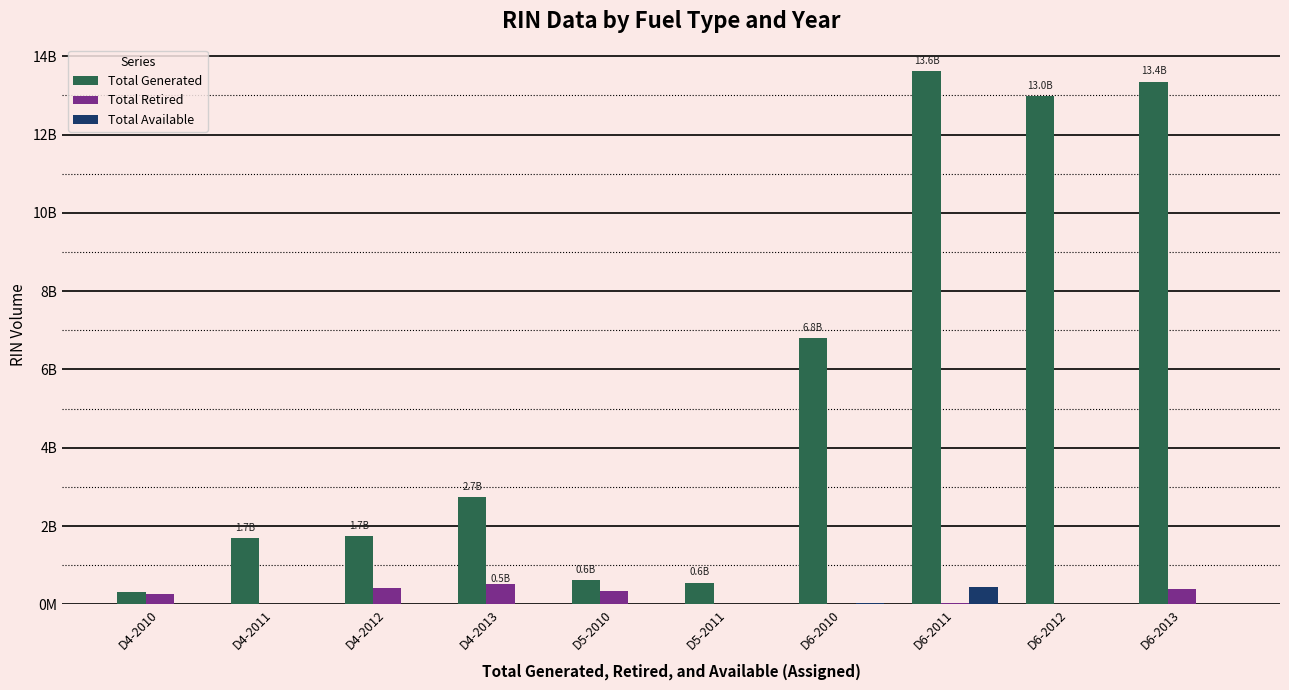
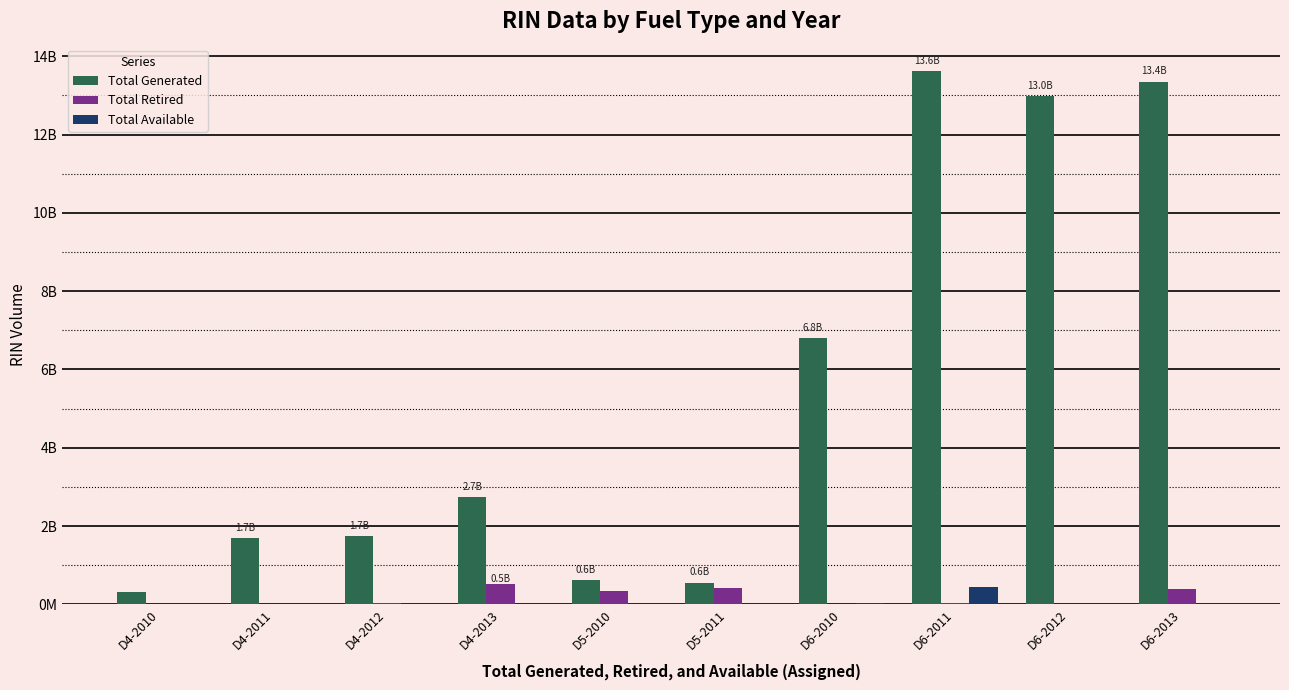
  {
    "Total Retired": {
-     "D4-2010": 300000000,
-     "D4-2012": 400000000,
+     "D4-2010": 0,
+     "D4-2012": 0,
      "D5-2010": 300000000,
-     "D5-2011": 0,
+     "D5-2011": 400000000,
      "D6-2013": 400000000
    }
  }
